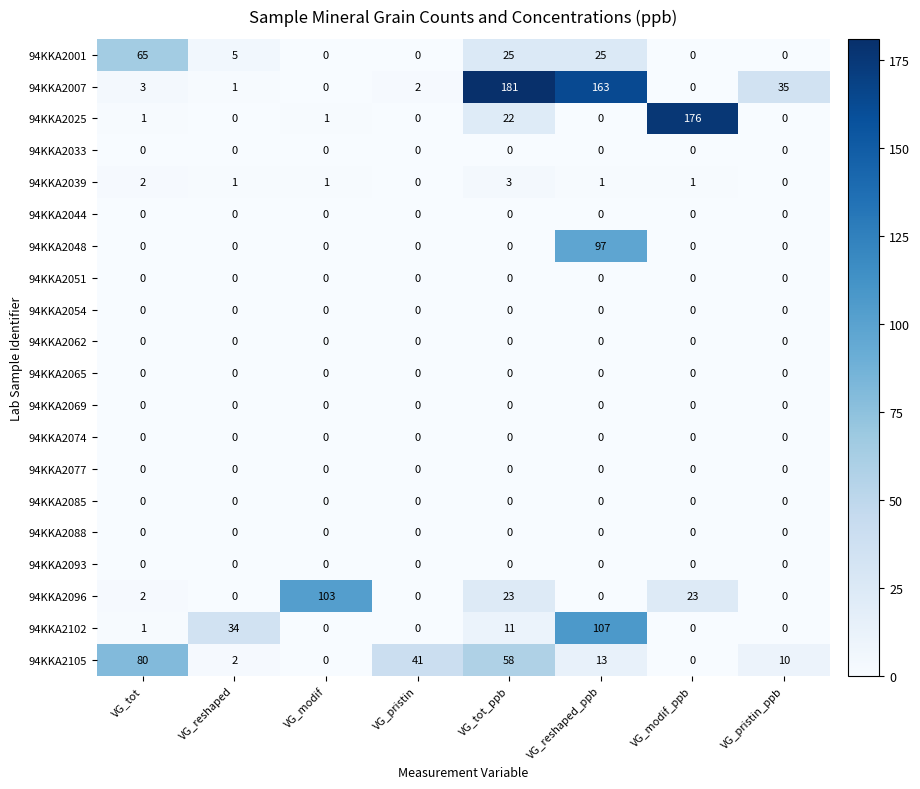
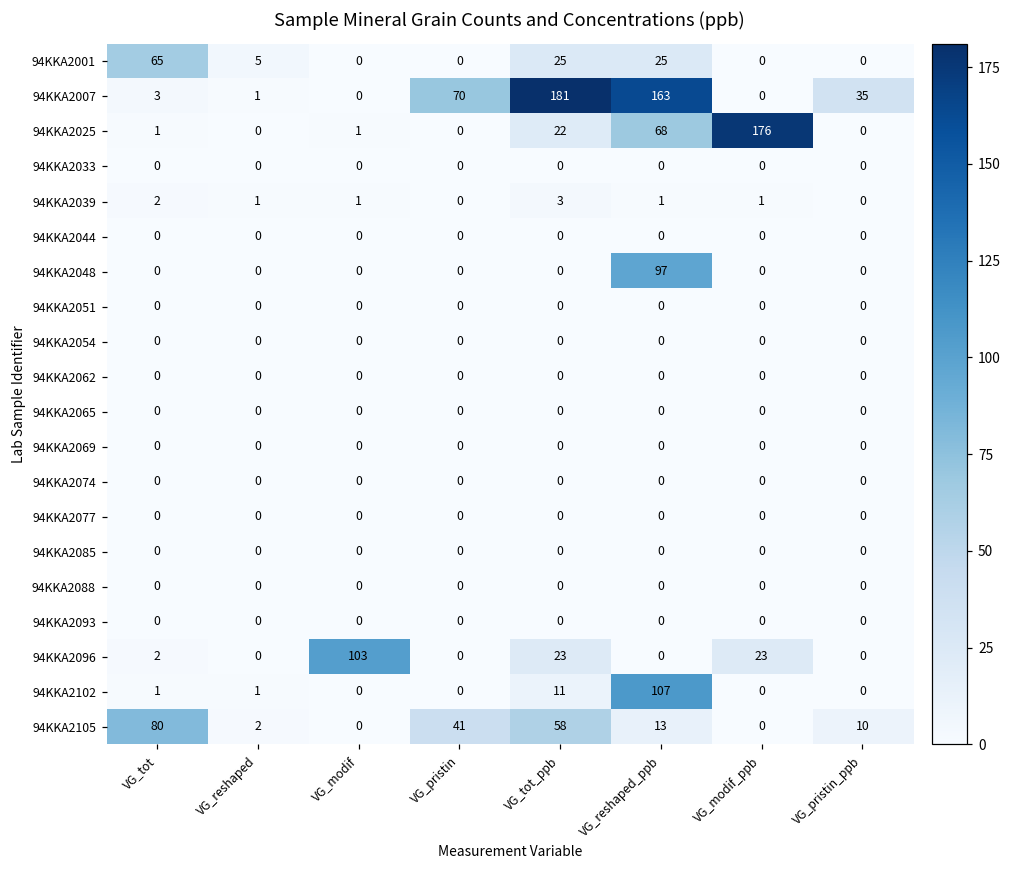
  {
    "94KKA2001": {
      "VG_tot": 65,
      "VG_reshaped": 5,
      "VG_modif": 0,
      "VG_pristin": 0,
      "VG_tot_ppb": 25,
      "VG_reshaped_ppb": 25,
      "VG_modif_ppb": 0,
      "VG_pristin_ppb": 0
    },
    "94KKA2007": {
      "VG_tot": 3,
      "VG_reshaped": 1,
      "VG_modif": 0,
-     "VG_pristin": 2,
+     "VG_pristin": 70,
      "VG_tot_ppb": 181,
      "VG_reshaped_ppb": 163,
      "VG_modif_ppb": 0,
      "VG_pristin_ppb": 35
    },
    "94KKA2025": {
      "VG_tot": 1,
      "VG_reshaped": 0,
      "VG_modif": 1,
      "VG_pristin": 0,
      "VG_tot_ppb": 22,
-     "VG_reshaped_ppb": 0,
+     "VG_reshaped_ppb": 68,
      "VG_modif_ppb": 176,
      "VG_pristin_ppb": 0
    },
    "94KKA2033": {
      "VG_tot": 0,
      "VG_reshaped": 0,
      "VG_modif": 0,
      "VG_pristin": 0,
      "VG_tot_ppb": 0,
      "VG_reshaped_ppb": 0,
      "VG_modif_ppb": 0,
      "VG_pristin_ppb": 0
    },
    "94KKA2039": {
      "VG_tot": 2,
      "VG_reshaped": 1,
      "VG_modif": 1,
      "VG_pristin": 0,
      "VG_tot_ppb": 3,
      "VG_reshaped_ppb": 1,
      "VG_modif_ppb": 1,
      "VG_pristin_ppb": 0
    },
    "94KKA2044": {
      "VG_tot": 0,
      "VG_reshaped": 0,
      "VG_modif": 0,
      "VG_pristin": 0,
      "VG_tot_ppb": 0,
      "VG_reshaped_ppb": 0,
      "VG_modif_ppb": 0,
      "VG_pristin_ppb": 0
    },
    "94KKA2048": {
      "VG_tot": 0,
      "VG_reshaped": 0,
      "VG_modif": 0,
      "VG_pristin": 0,
      "VG_tot_ppb": 0,
      "VG_reshaped_ppb": 97,
      "VG_modif_ppb": 0,
      "VG_pristin_ppb": 0
    },
    "94KKA2051": {
      "VG_tot": 0,
      "VG_reshaped": 0,
      "VG_modif": 0,
      "VG_pristin": 0,
      "VG_tot_ppb": 0,
      "VG_reshaped_ppb": 0,
      "VG_modif_ppb": 0,
      "VG_pristin_ppb": 0
    },
    "94KKA2054": {
      "VG_tot": 0,
      "VG_reshaped": 0,
      "VG_modif": 0,
      "VG_pristin": 0,
      "VG_tot_ppb": 0,
      "VG_reshaped_ppb": 0,
      "VG_modif_ppb": 0,
      "VG_pristin_ppb": 0
    },
    "94KKA2062": {
      "VG_tot": 0,
      "VG_reshaped": 0,
      "VG_modif": 0,
      "VG_pristin": 0,
      "VG_tot_ppb": 0,
      "VG_reshaped_ppb": 0,
      "VG_modif_ppb": 0,
      "VG_pristin_ppb": 0
    },
    "94KKA2065": {
      "VG_tot": 0,
      "VG_reshaped": 0,
      "VG_modif": 0,
      "VG_pristin": 0,
      "VG_tot_ppb": 0,
      "VG_reshaped_ppb": 0,
      "VG_modif_ppb": 0,
      "VG_pristin_ppb": 0
    },
    "94KKA2069": {
      "VG_tot": 0,
      "VG_reshaped": 0,
      "VG_modif": 0,
      "VG_pristin": 0,
      "VG_tot_ppb": 0,
      "VG_reshaped_ppb": 0,
      "VG_modif_ppb": 0,
      "VG_pristin_ppb": 0
    },
    "94KKA2074": {
      "VG_tot": 0,
      "VG_reshaped": 0,
      "VG_modif": 0,
      "VG_pristin": 0,
      "VG_tot_ppb": 0,
      "VG_reshaped_ppb": 0,
      "VG_modif_ppb": 0,
      "VG_pristin_ppb": 0
    },
    "94KKA2077": {
      "VG_tot": 0,
      "VG_reshaped": 0,
      "VG_modif": 0,
      "VG_pristin": 0,
      "VG_tot_ppb": 0,
      "VG_reshaped_ppb": 0,
      "VG_modif_ppb": 0,
      "VG_pristin_ppb": 0
    },
    "94KKA2085": {
      "VG_tot": 0,
      "VG_reshaped": 0,
      "VG_modif": 0,
      "VG_pristin": 0,
      "VG_tot_ppb": 0,
      "VG_reshaped_ppb": 0,
      "VG_modif_ppb": 0,
      "VG_pristin_ppb": 0
    },
    "94KKA2088": {
      "VG_tot": 0,
      "VG_reshaped": 0,
      "VG_modif": 0,
      "VG_pristin": 0,
      "VG_tot_ppb": 0,
      "VG_reshaped_ppb": 0,
      "VG_modif_ppb": 0,
      "VG_pristin_ppb": 0
    },
    "94KKA2093": {
      "VG_tot": 0,
      "VG_reshaped": 0,
      "VG_modif": 0,
      "VG_pristin": 0,
      "VG_tot_ppb": 0,
      "VG_reshaped_ppb": 0,
      "VG_modif_ppb": 0,
      "VG_pristin_ppb": 0
    },
    "94KKA2096": {
      "VG_tot": 2,
      "VG_reshaped": 0,
      "VG_modif": 103,
      "VG_pristin": 0,
      "VG_tot_ppb": 23,
      "VG_reshaped_ppb": 0,
      "VG_modif_ppb": 23,
      "VG_pristin_ppb": 0
    },
    "94KKA2102": {
      "VG_tot": 1,
-     "VG_reshaped": 34,
+     "VG_reshaped": 1,
      "VG_modif": 0,
      "VG_pristin": 0,
      "VG_tot_ppb": 11,
      "VG_reshaped_ppb": 107,
      "VG_modif_ppb": 0,
      "VG_pristin_ppb": 0
    },
    "94KKA2105": {
      "VG_tot": 80,
      "VG_reshaped": 2,
      "VG_modif": 0,
      "VG_pristin": 41,
      "VG_tot_ppb": 58,
      "VG_reshaped_ppb": 13,
      "VG_modif_ppb": 0,
      "VG_pristin_ppb": 10
    }
  }
